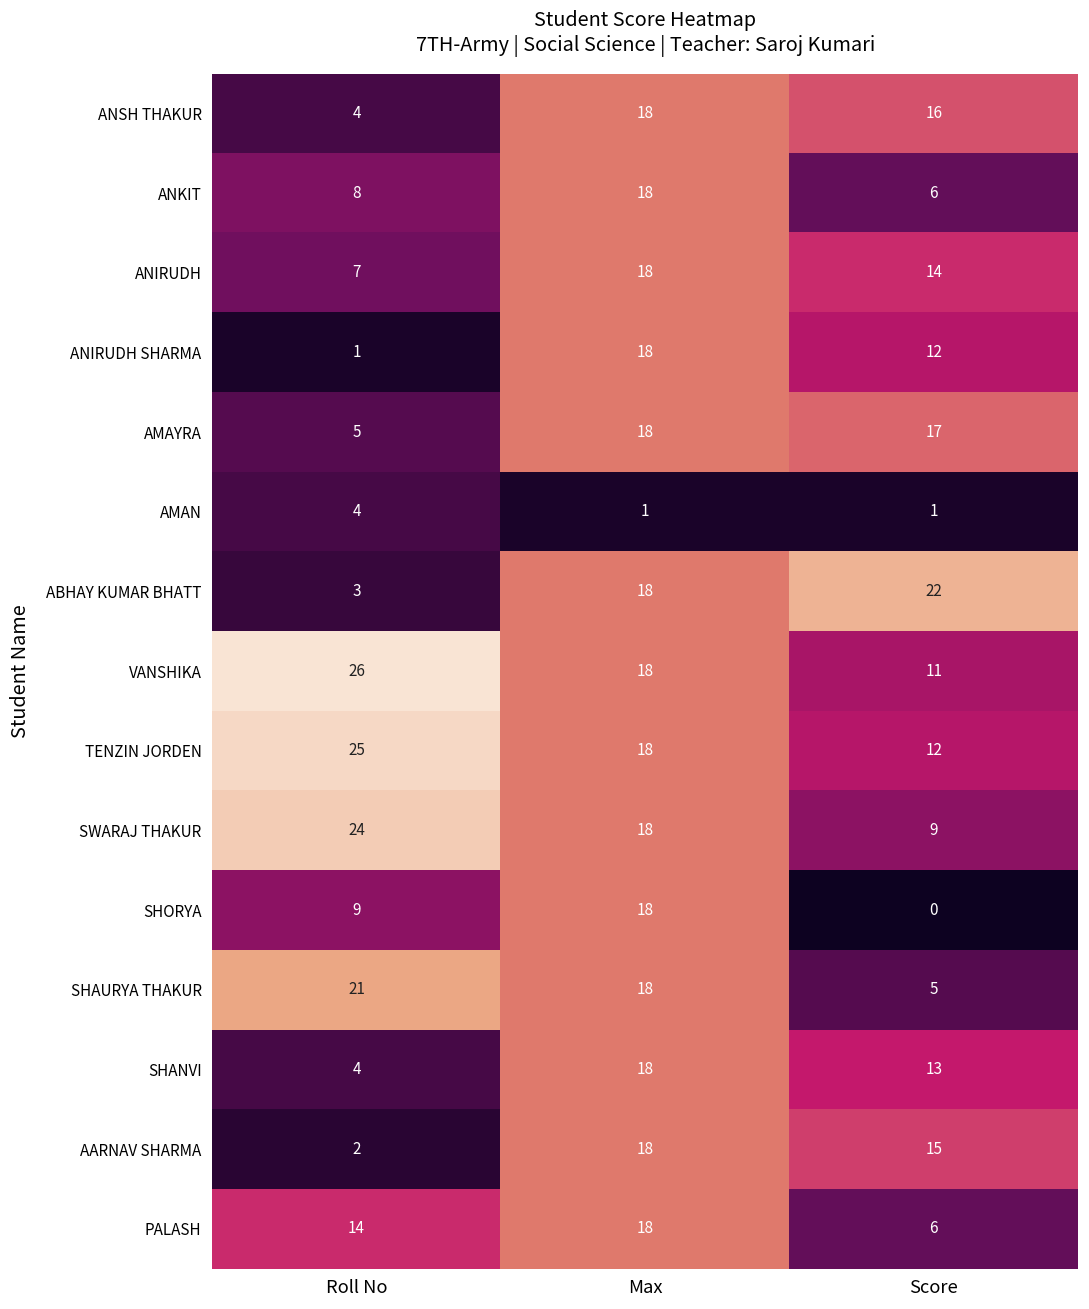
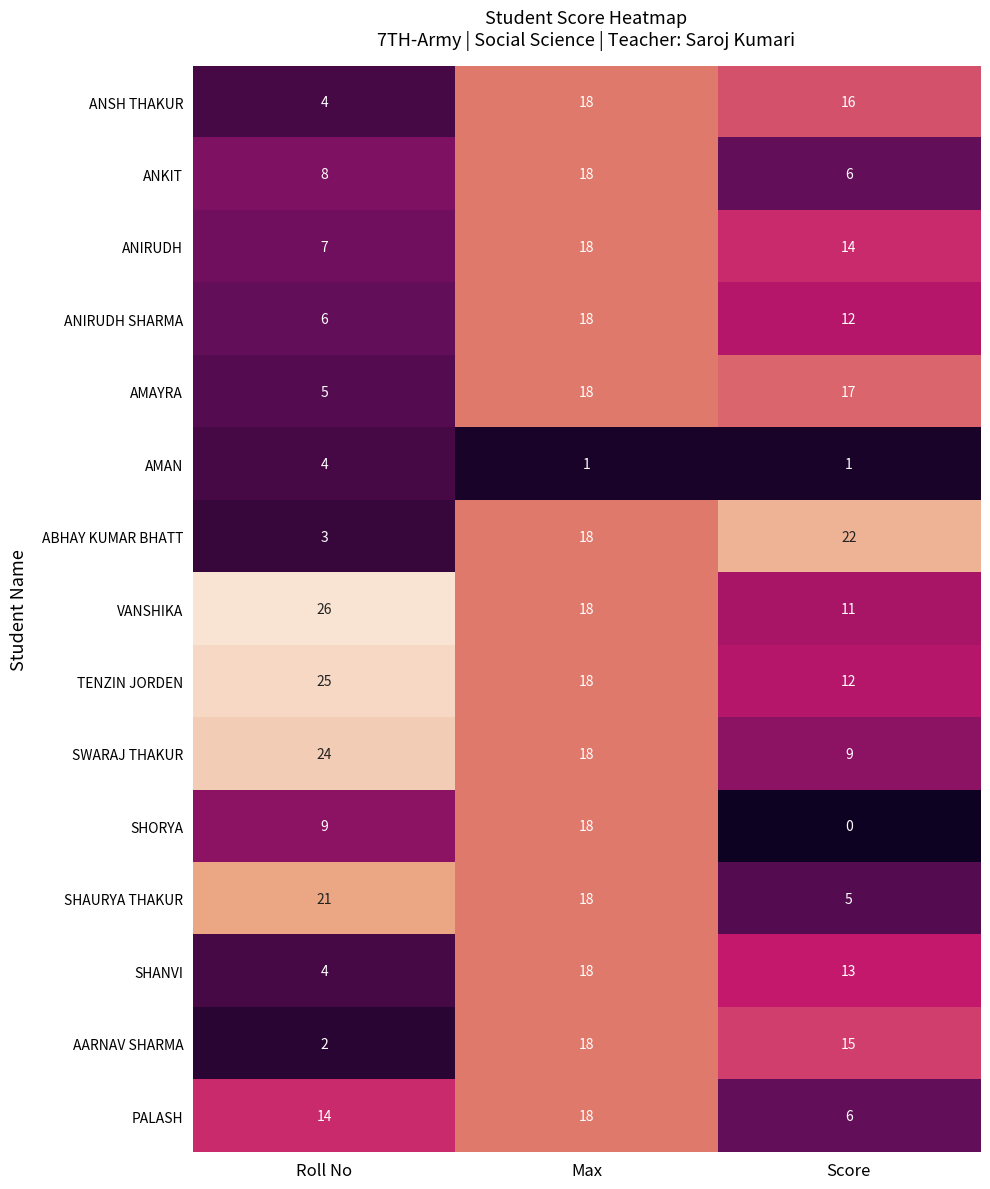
  {
    "ANSH THAKUR": {
      "Roll No": 4,
      "Max": 18,
      "Score": 16
    },
    "ANKIT": {
      "Roll No": 8,
      "Max": 18,
      "Score": 6
    },
    "ANIRUDH": {
      "Roll No": 7,
      "Max": 18,
      "Score": 14
    },
    "ANIRUDH SHARMA": {
-     "Roll No": 1,
+     "Roll No": 6,
      "Max": 18,
      "Score": 12
    },
    "AMAYRA": {
      "Roll No": 5,
      "Max": 18,
      "Score": 17
    },
    "AMAN": {
      "Roll No": 4,
      "Max": 1,
      "Score": 1
    },
    "ABHAY KUMAR BHATT": {
      "Roll No": 3,
      "Max": 18,
      "Score": 22
    },
    "VANSHIKA": {
      "Roll No": 26,
      "Max": 18,
      "Score": 11
    },
    "TENZIN JORDEN": {
      "Roll No": 25,
      "Max": 18,
      "Score": 12
    },
    "SWARAJ THAKUR": {
      "Roll No": 24,
      "Max": 18,
      "Score": 9
    },
    "SHORYA": {
      "Roll No": 9,
      "Max": 18,
      "Score": 0
    },
    "SHAURYA THAKUR": {
      "Roll No": 21,
      "Max": 18,
      "Score": 5
    },
    "SHANVI": {
      "Roll No": 4,
      "Max": 18,
      "Score": 13
    },
    "AARNAV SHARMA": {
      "Roll No": 2,
      "Max": 18,
      "Score": 15
    },
    "PALASH": {
      "Roll No": 14,
      "Max": 18,
      "Score": 6
    }
  }
